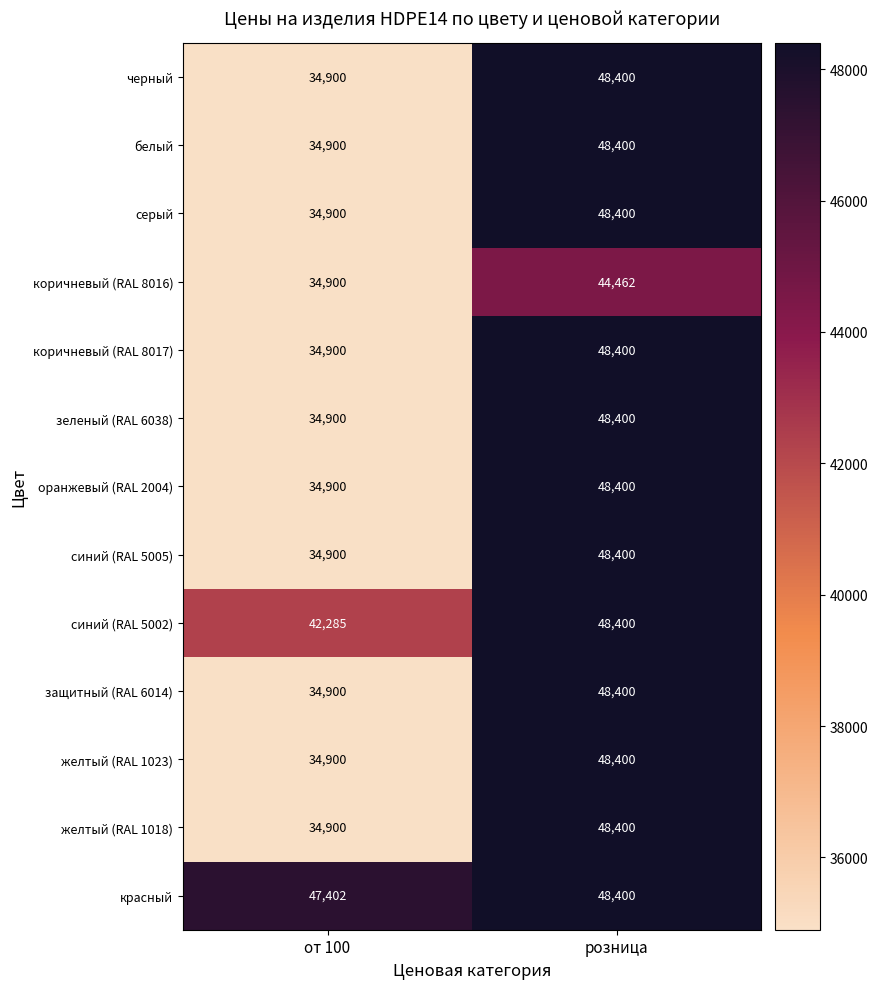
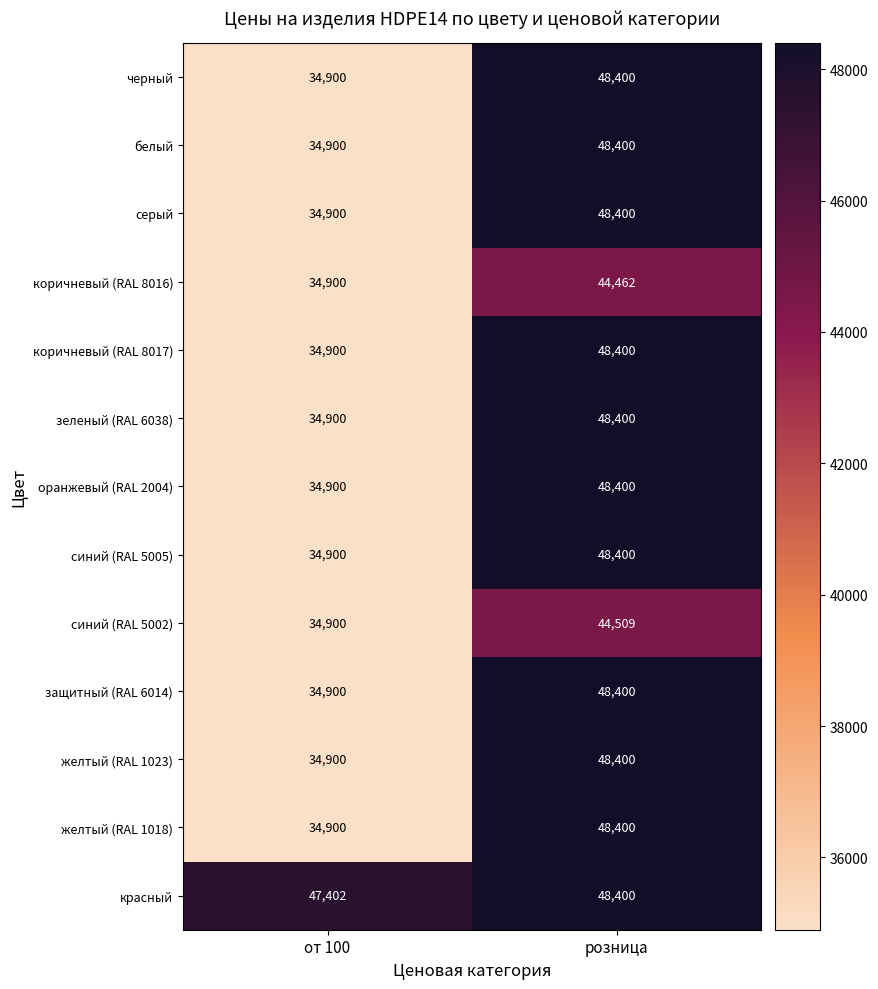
  {
    "черный": {
      "от 100": "34,900",
      "розница": "48,400"
    },
    "белый": {
      "от 100": "34,900",
      "розница": "48,400"
    },
    "серый": {
      "от 100": "34,900",
      "розница": "48,400"
    },
    "коричневый (RAL 8016)": {
      "от 100": "34,900",
      "розница": "44,462"
    },
    "коричневый (RAL 8017)": {
      "от 100": "34,900",
      "розница": "48,400"
    },
    "зеленый (RAL 6038)": {
      "от 100": "34,900",
      "розница": "48,400"
    },
    "оранжевый (RAL 2004)": {
      "от 100": "34,900",
      "розница": "48,400"
    },
    "синий (RAL 5005)": {
      "от 100": "34,900",
      "розница": "48,400"
    },
    "синий (RAL 5002)": {
-     "от 100": "42,285",
-     "розница": "48,400"
+     "от 100": "34,900",
+     "розница": "44,509"
    },
    "защитный (RAL 6014)": {
      "от 100": "34,900",
      "розница": "48,400"
    },
    "желтый (RAL 1023)": {
      "от 100": "34,900",
      "розница": "48,400"
    },
    "желтый (RAL 1018)": {
      "от 100": "34,900",
      "розница": "48,400"
    },
    "красный": {
      "от 100": "47,402",
      "розница": "48,400"
    }
  }
